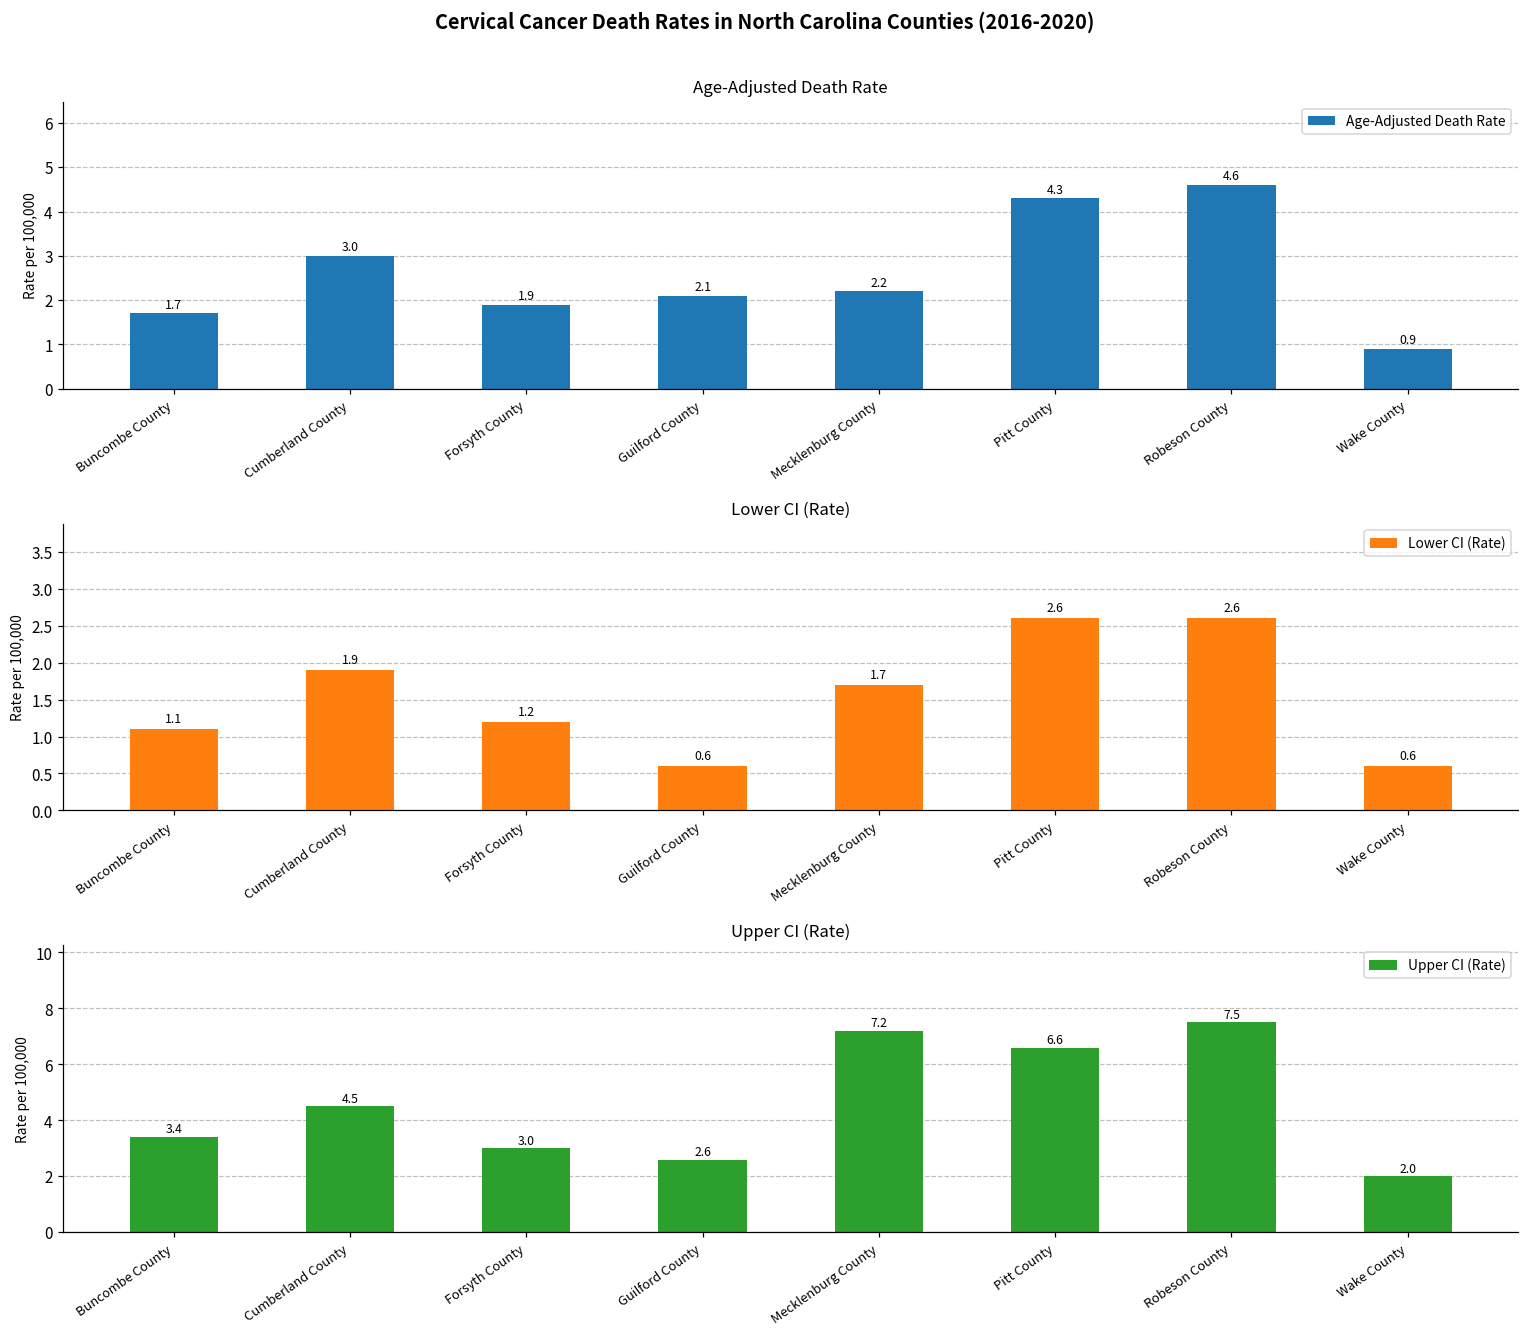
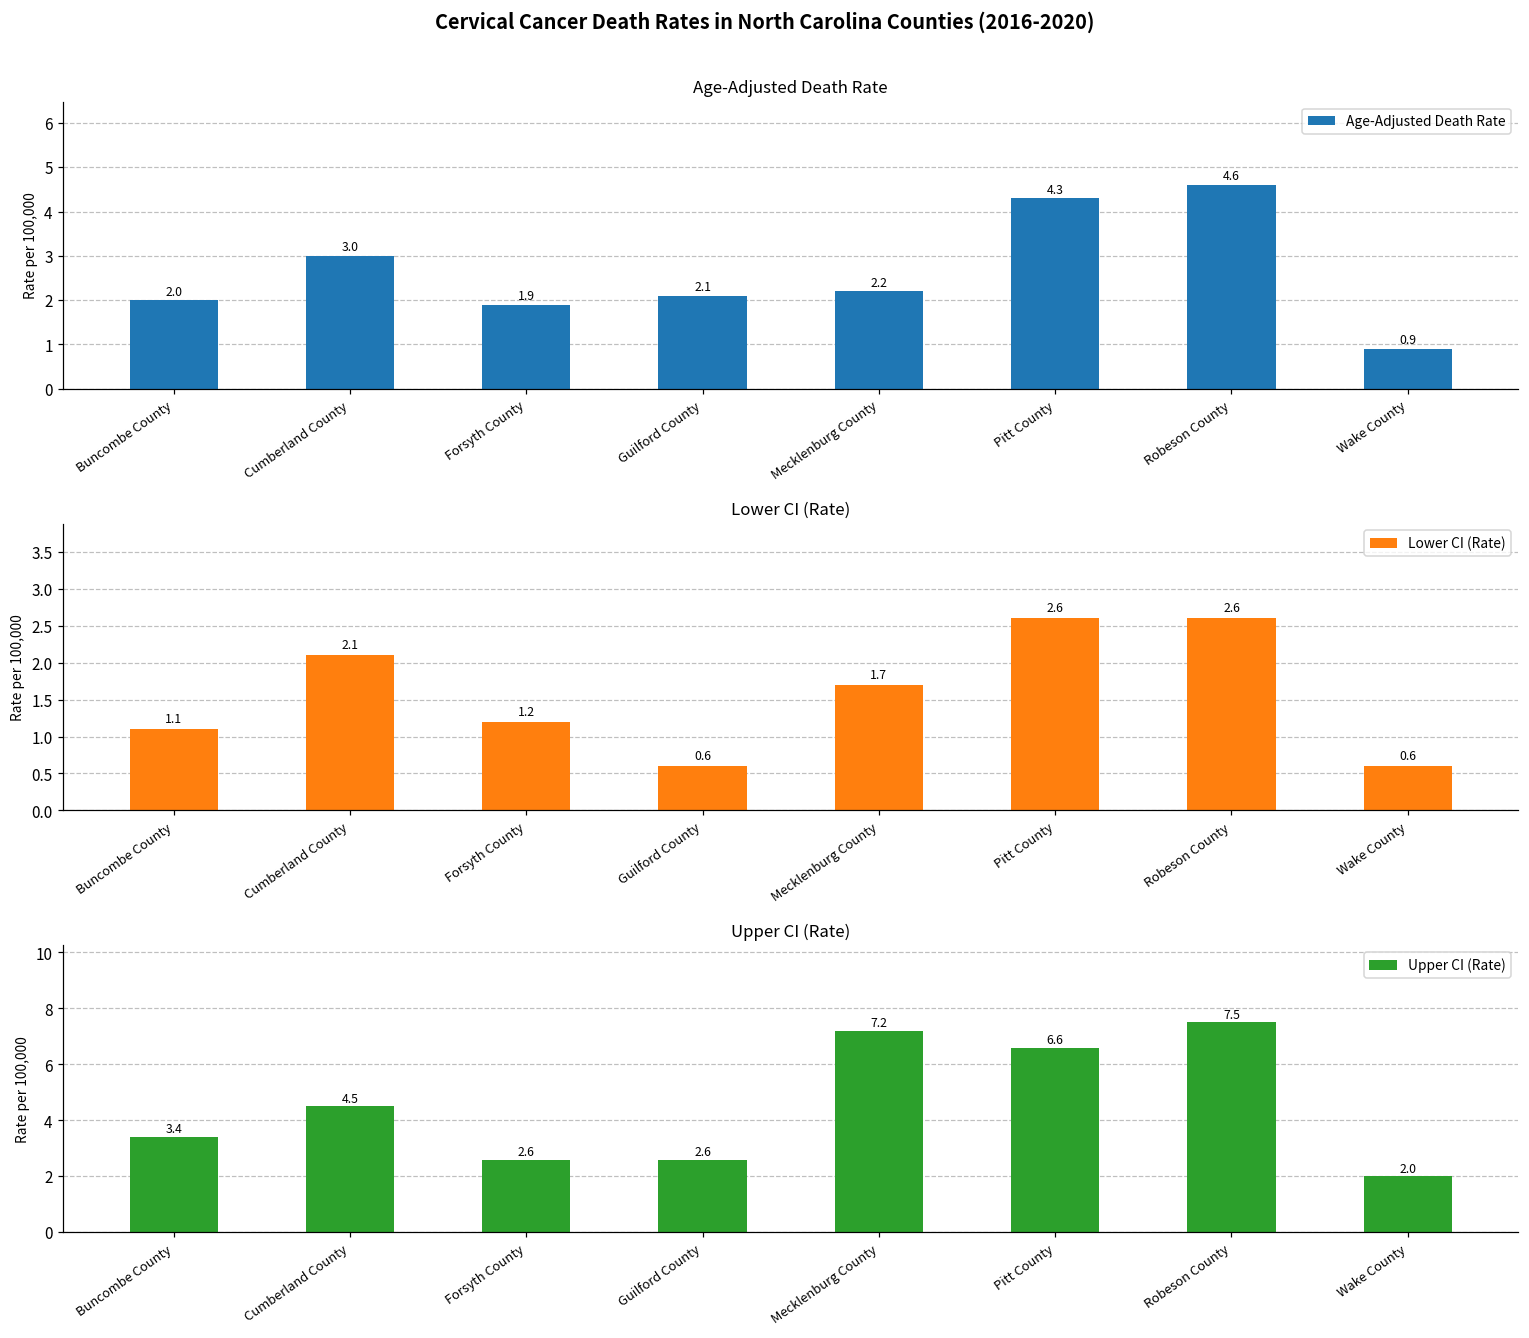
  {
    "Age-Adjusted Death Rate": {
-     "Buncombe County": 1.7,
+     "Buncombe County": 2.0,
      "Cumberland County": 3.0,
      "Forsyth County": 1.9,
      "Guilford County": 2.1,
      "Mecklenburg County": 2.2,
      "Pitt County": 4.3,
      "Robeson County": 4.6,
      "Wake County": 0.9
    },
    "Lower CI (Rate)": {
      "Buncombe County": 1.1,
-     "Cumberland County": 1.9,
+     "Cumberland County": 2.1,
      "Forsyth County": 1.2,
      "Guilford County": 0.6,
      "Mecklenburg County": 1.7,
      "Pitt County": 2.6,
      "Robeson County": 2.6,
      "Wake County": 0.6
    },
    "Upper CI (Rate)": {
      "Buncombe County": 3.4,
      "Cumberland County": 4.5,
-     "Forsyth County": 3.0,
+     "Forsyth County": 2.6,
      "Guilford County": 2.6,
      "Mecklenburg County": 7.2,
      "Pitt County": 6.6,
      "Robeson County": 7.5,
      "Wake County": 2.0
    }
  }
